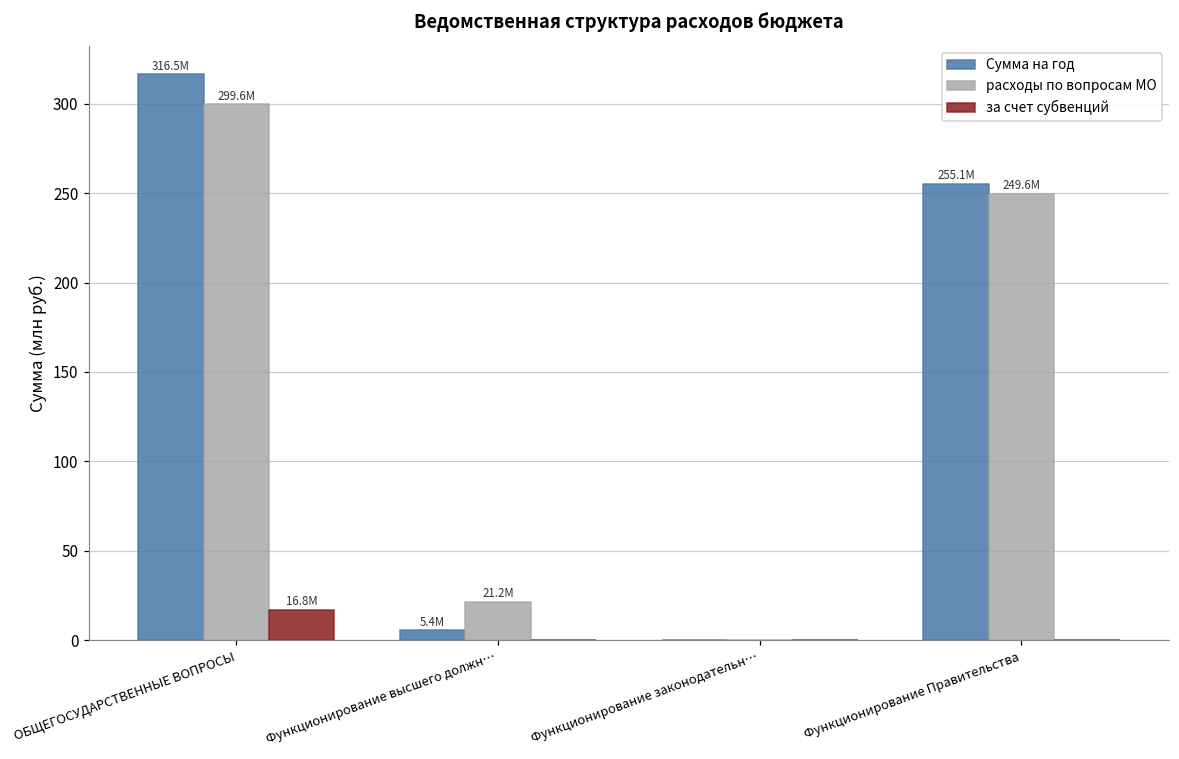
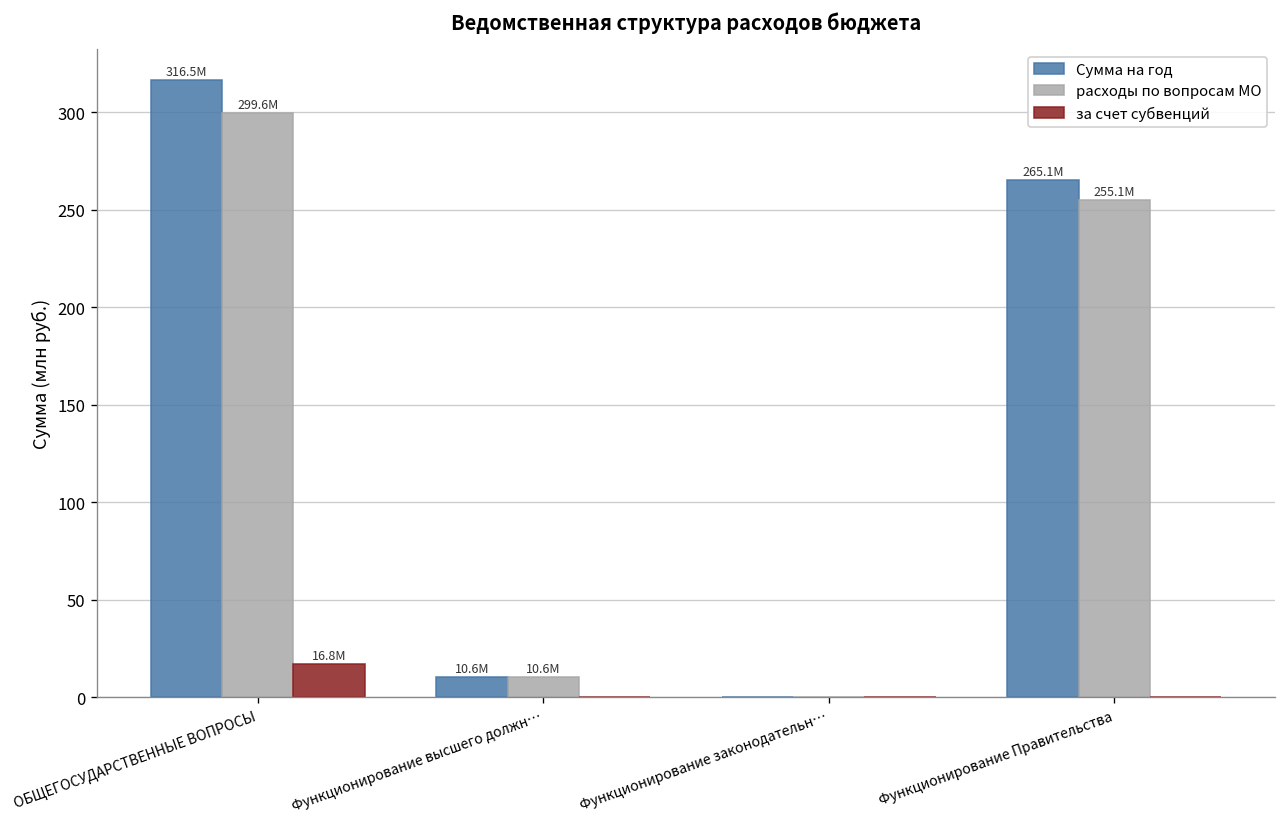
  {
    "Сумма на год": {
      "ОБЩЕГОСУДАРСТВЕННЫЕ ВОПРОСЫ": "316.5M",
-     "Функционирование высшего должн…": "5.4M",
-     "Функционирование Правительства": "255.1M"
+     "Функционирование высшего должн…": "10.6M",
+     "Функционирование Правительства": "265.1M"
    },
    "расходы по вопросам МО": {
      "ОБЩЕГОСУДАРСТВЕННЫЕ ВОПРОСЫ": "299.6M",
-     "Функционирование высшего должн…": "21.2M",
-     "Функционирование Правительства": "249.6M"
+     "Функционирование высшего должн…": "10.6M",
+     "Функционирование Правительства": "255.1M"
    },
    "за счет субвенций": {
      "ОБЩЕГОСУДАРСТВЕННЫЕ ВОПРОСЫ": "16.8M"
    }
  }
